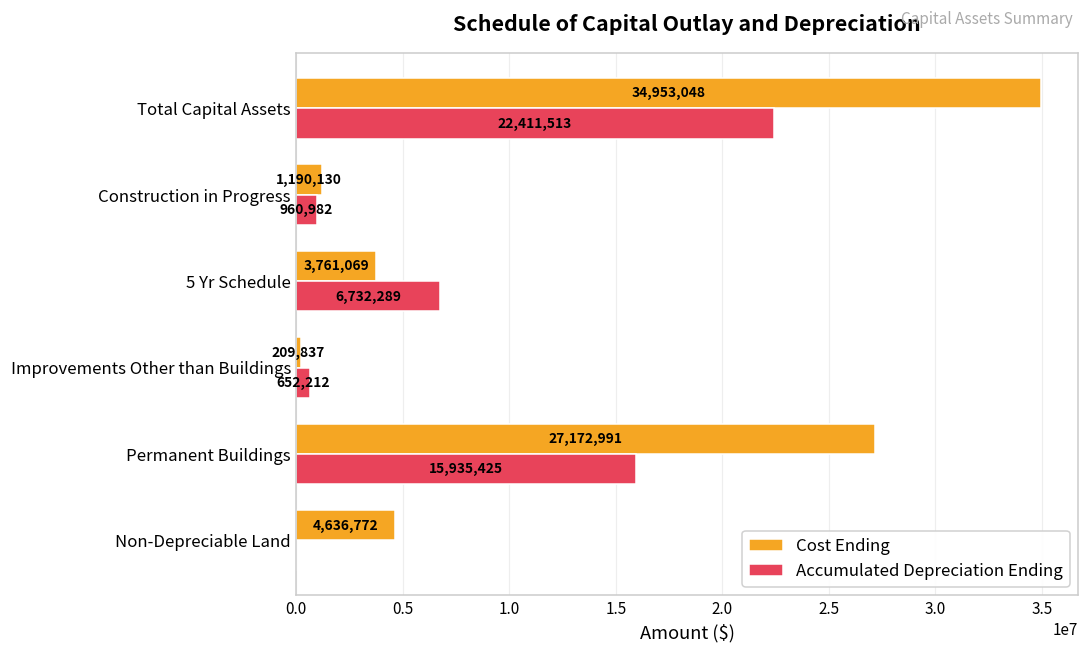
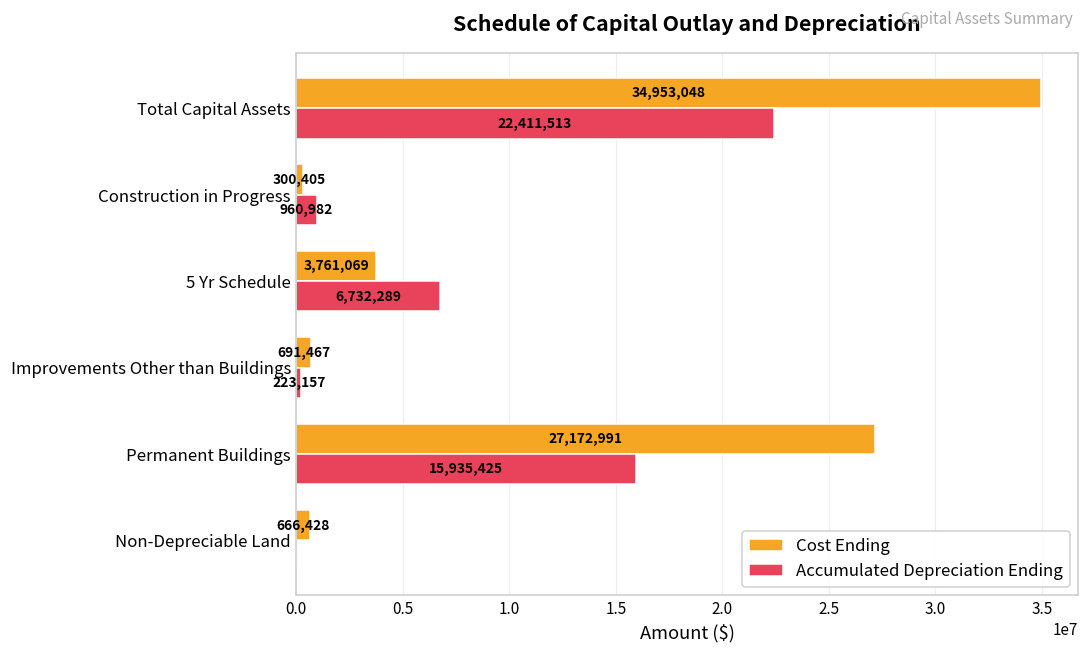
  {
    "Cost Ending": {
      "Total Capital Assets": "34,953,048",
-     "Construction in Progress": "1,190,130",
+     "Construction in Progress": "300,405",
      "5 Yr Schedule": "3,761,069",
-     "Improvements Other than Buildings": "209,837",
+     "Improvements Other than Buildings": "691,467",
      "Permanent Buildings": "27,172,991",
-     "Non-Depreciable Land": "4,636,772"
+     "Non-Depreciable Land": "666,428"
    },
    "Accumulated Depreciation Ending": {
      "Total Capital Assets": "22,411,513",
      "Construction in Progress": "960,982",
      "5 Yr Schedule": "6,732,289",
-     "Improvements Other than Buildings": "652,212",
+     "Improvements Other than Buildings": "223,157",
      "Permanent Buildings": "15,935,425"
    }
  }
